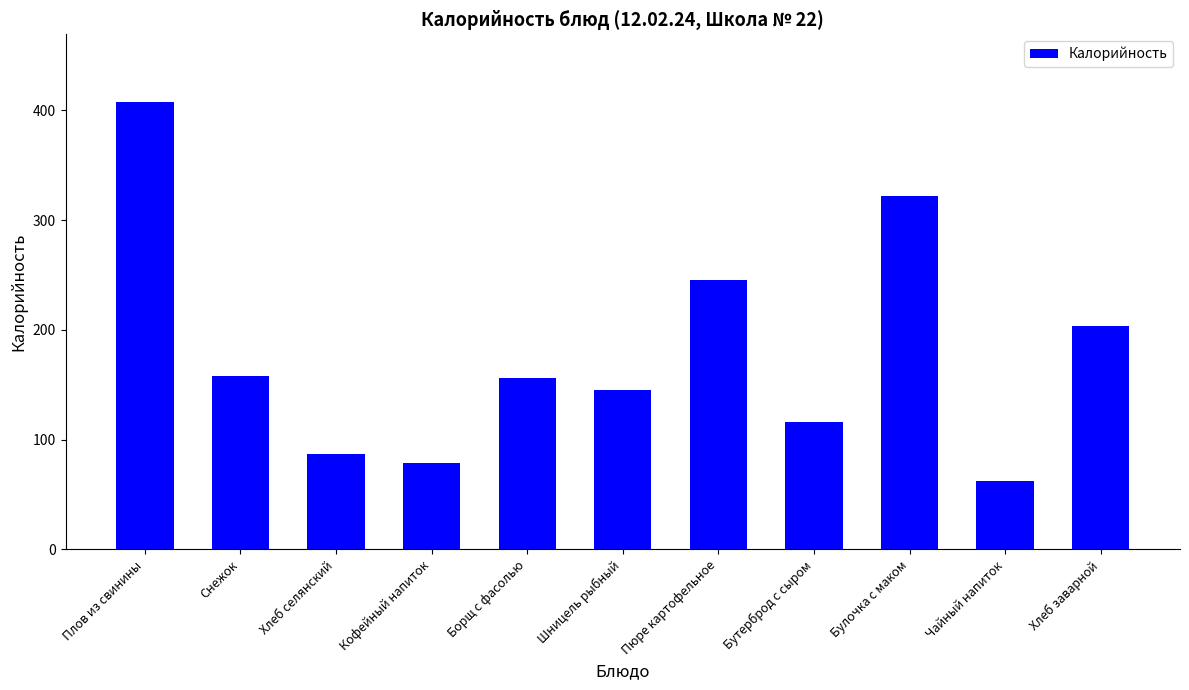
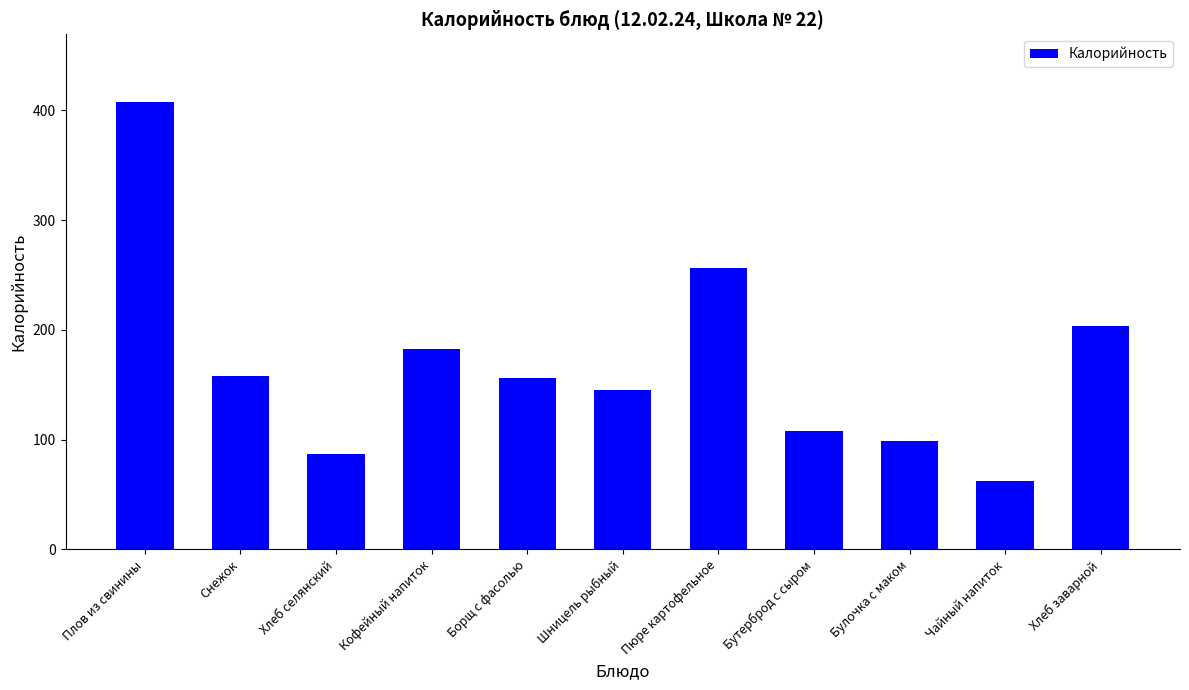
  {
    "Плов из свинины": 408,
    "Снежок": 158,
    "Хлеб селянский": 87,
-   "Кофейный напиток": 79,
+   "Кофейный напиток": 183,
    "Борщ с фасолью": 156,
    "Шницель рыбный": 146,
-   "Пюре картофельное": 246,
-   "Бутерброд с сыром": 116,
-   "Булочка с маком": 322,
+   "Пюре картофельное": 256,
+   "Бутерброд с сыром": 108,
+   "Булочка с маком": 99,
    "Чайный напиток": 62,
    "Хлеб заварной": 203
  }
